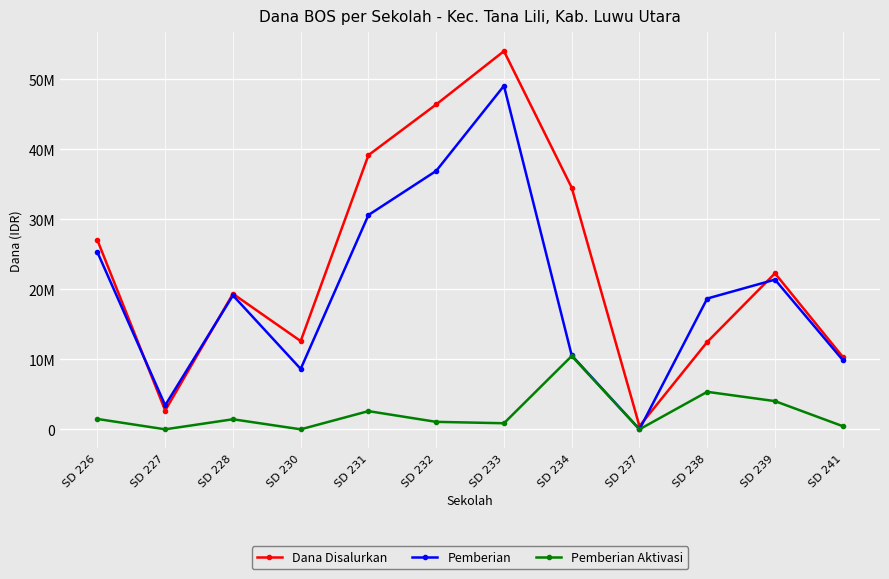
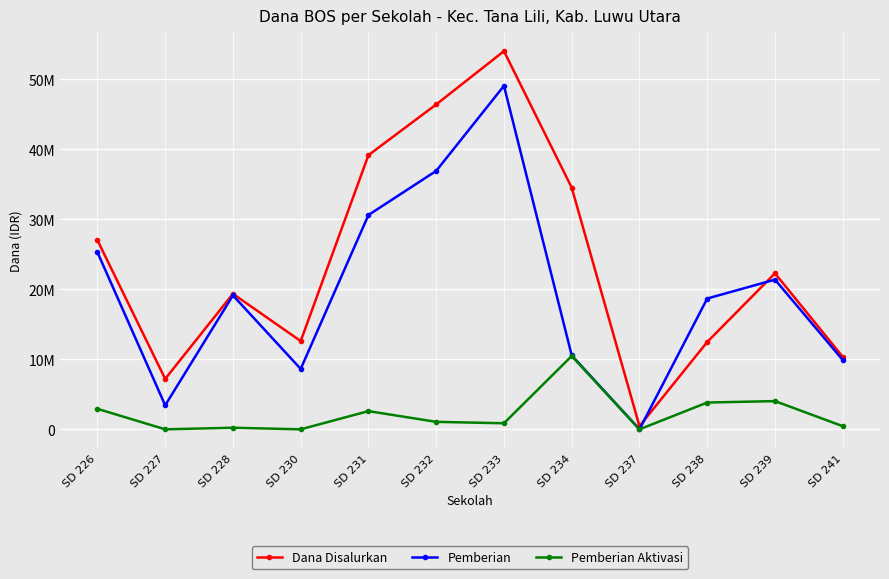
  {
    "Dana Disalurkan": {
      "SD 226": 27000000,
-     "SD 227": 3000000,
+     "SD 227": 7000000,
      "SD 230": 13000000,
      "SD 231": 39000000,
      "SD 232": 46000000,
      "SD 233": 54000000,
      "SD 234": 35000000,
      "SD 237": 0,
      "SD 238": 12000000,
      "SD 239": 22000000,
      "SD 241": 10000000
    },
    "Pemberian": {
      "SD 226": 25000000,
      "SD 227": 3000000,
      "SD 230": 9000000,
      "SD 231": 31000000,
      "SD 232": 37000000,
      "SD 233": 49000000,
      "SD 238": 19000000,
      "SD 239": 21000000,
      "SD 241": 10000000
    },
    "Pemberian Aktivasi": {
-     "SD 226": 1000000,
+     "SD 226": 3000000,
      "SD 227": 0,
-     "SD 228": 1000000,
+     "SD 228": 0,
      "SD 230": 0,
      "SD 231": 3000000,
      "SD 232": 1000000,
      "SD 233": 1000000,
-     "SD 238": 5000000,
+     "SD 238": 4000000,
      "SD 239": 4000000,
      "SD 241": 0
    }
  }
